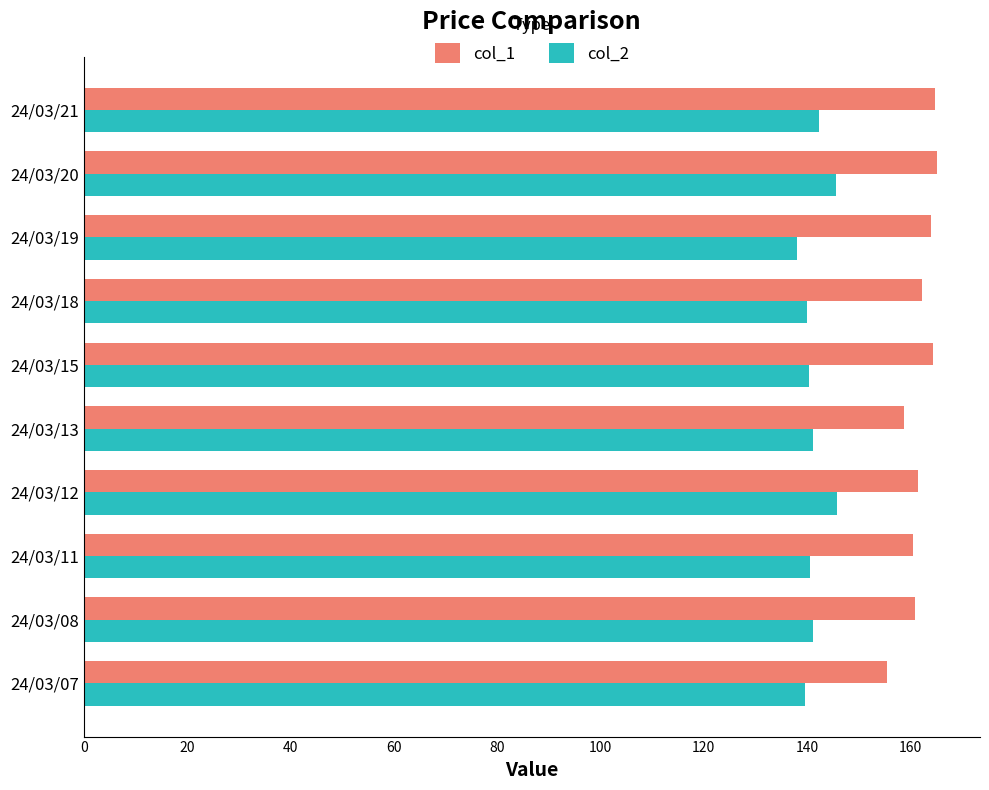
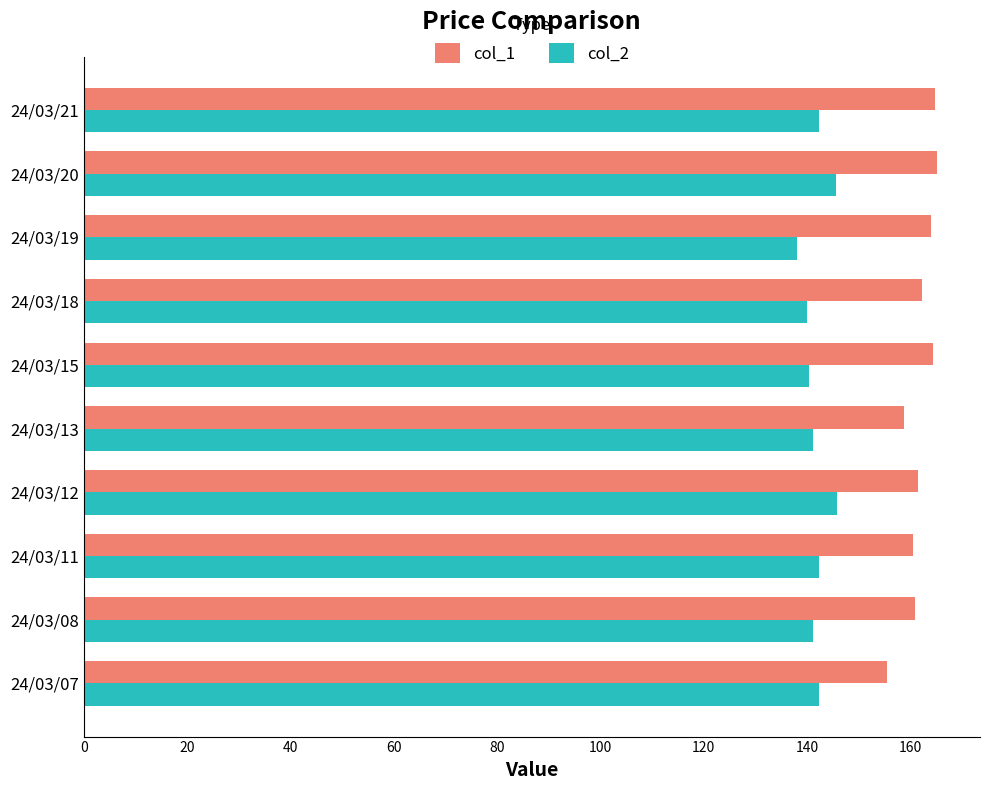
  {
    "col_1": {
      "24/03/21": 165,
      "24/03/20": 165,
      "24/03/19": 164,
      "24/03/18": 162,
      "24/03/15": 164,
      "24/03/13": 159,
      "24/03/12": 161,
      "24/03/11": 161,
      "24/03/08": 161,
      "24/03/07": 155
    },
    "col_2": {
      "24/03/21": 142,
      "24/03/20": 146,
      "24/03/19": 138,
      "24/03/18": 140,
      "24/03/15": 140,
      "24/03/13": 141,
      "24/03/12": 146,
-     "24/03/11": 141,
+     "24/03/11": 142,
      "24/03/08": 141,
-     "24/03/07": 139
+     "24/03/07": 142
    }
  }
